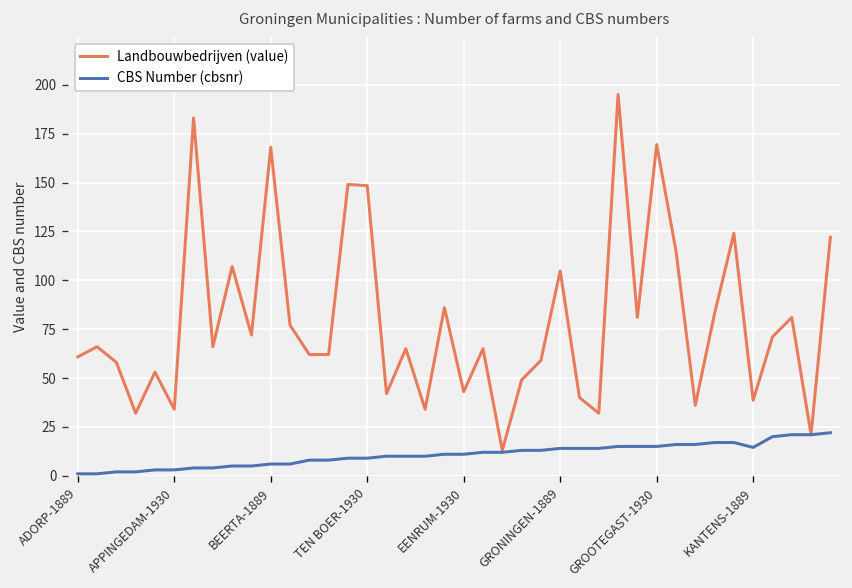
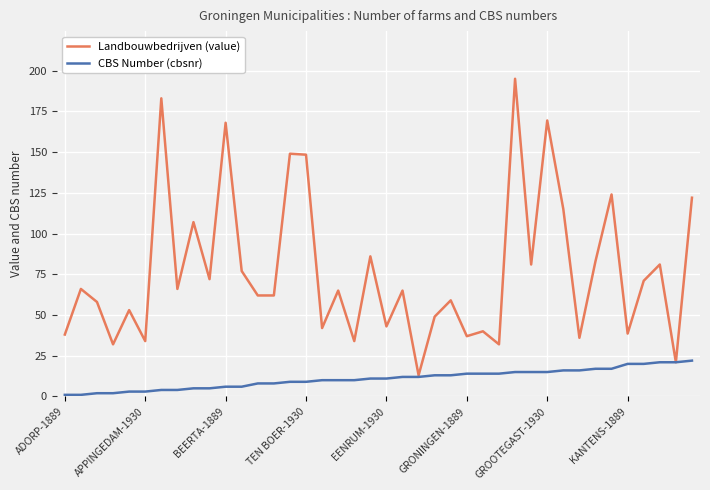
  {
    "Landbouwbedrijven (value)": {
-     "ADORP-1889": 61,
+     "ADORP-1889": 38,
      "APPINGEDAM-1930": 34,
      "BEERTA-1889": 168,
      "TEN BOER-1930": 148,
      "EENRUM-1930": 43,
-     "GRONINGEN-1889": 105,
+     "GRONINGEN-1889": 37,
      "GROOTEGAST-1930": 169,
      "KANTENS-1889": 39
    },
    "CBS Number (cbsnr)": {
      "ADORP-1889": 1,
      "APPINGEDAM-1930": 3,
      "BEERTA-1889": 6,
      "TEN BOER-1930": 9,
      "EENRUM-1930": 11,
      "GRONINGEN-1889": 14,
      "GROOTEGAST-1930": 15,
-     "KANTENS-1889": 15
+     "KANTENS-1889": 20
    }
  }
